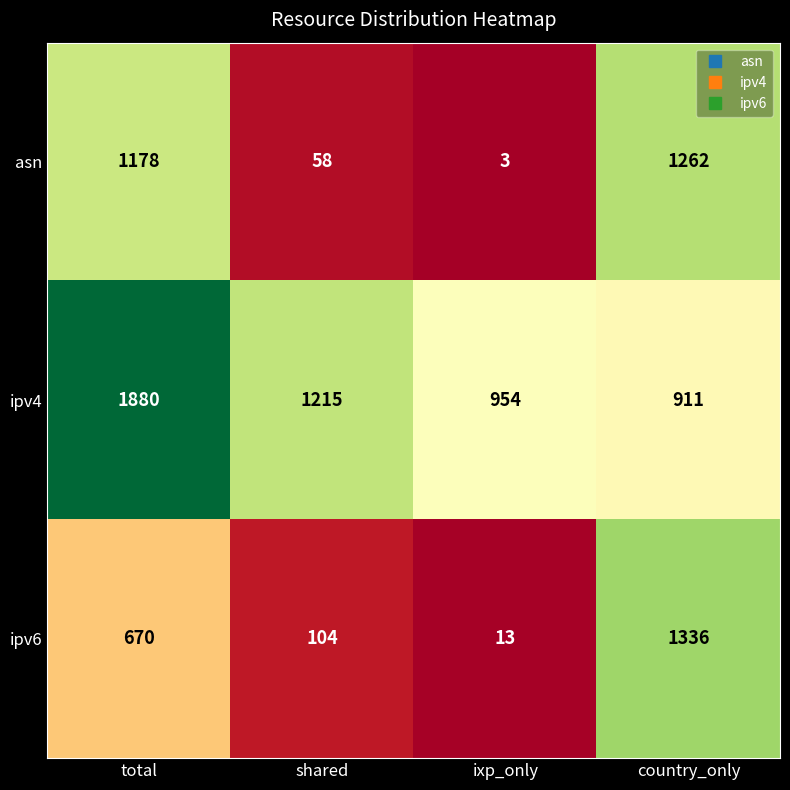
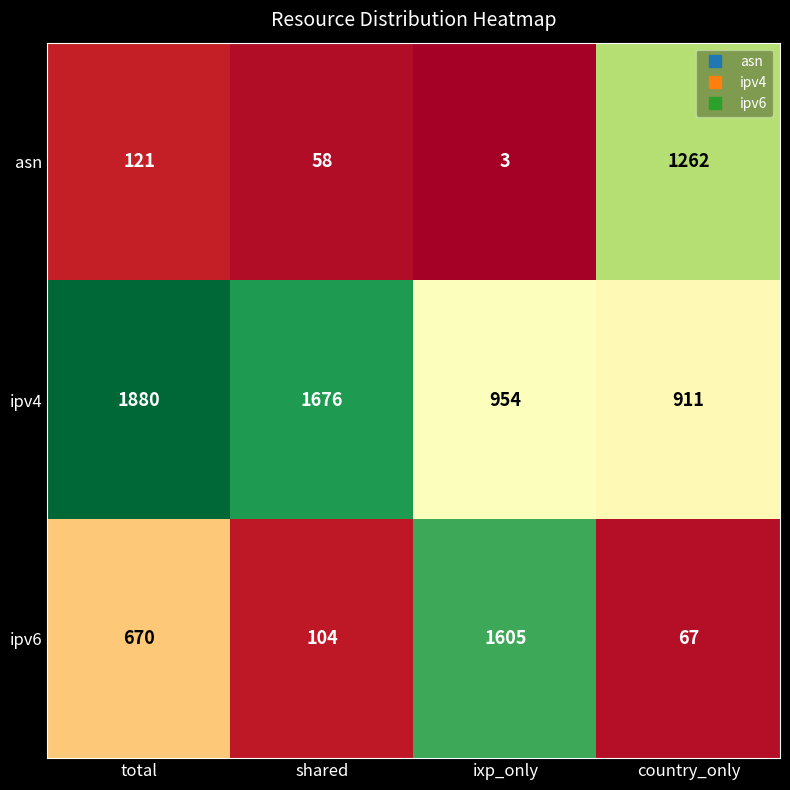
  {
    "asn": {
-     "total": 1178,
+     "total": 121,
      "shared": 58,
      "ixp_only": 3,
      "country_only": 1262
    },
    "ipv4": {
      "total": 1880,
-     "shared": 1215,
+     "shared": 1676,
      "ixp_only": 954,
      "country_only": 911
    },
    "ipv6": {
      "total": 670,
      "shared": 104,
-     "ixp_only": 13,
-     "country_only": 1336
+     "ixp_only": 1605,
+     "country_only": 67
    }
  }
